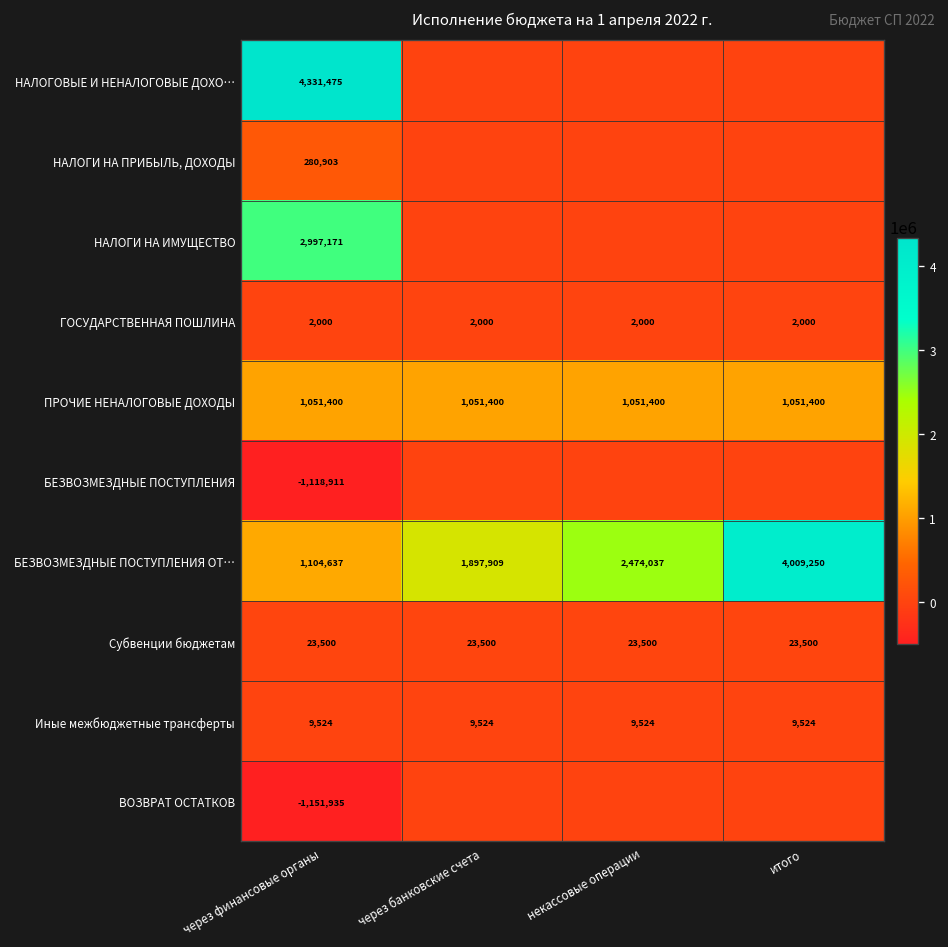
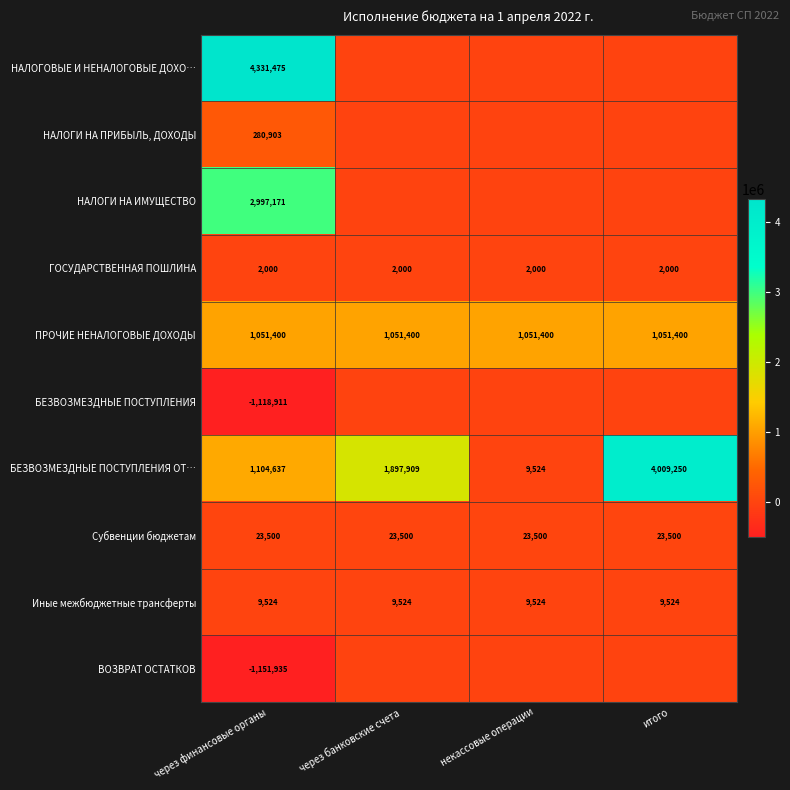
  {
    "НАЛОГОВЫЕ И НЕНАЛОГОВЫЕ ДОХО…": {
      "через финансовые органы": "4,331,475"
    },
    "НАЛОГИ НА ПРИБЫЛЬ, ДОХОДЫ": {
      "через финансовые органы": "280,903"
    },
    "НАЛОГИ НА ИМУЩЕСТВО": {
      "через финансовые органы": "2,997,171"
    },
    "ГОСУДАРСТВЕННАЯ ПОШЛИНА": {
      "через финансовые органы": "2,000",
      "через банковские счета": "2,000",
      "некассовые операции": "2,000",
      "итого": "2,000"
    },
    "ПРОЧИЕ НЕНАЛОГОВЫЕ ДОХОДЫ": {
      "через финансовые органы": "1,051,400",
      "через банковские счета": "1,051,400",
      "некассовые операции": "1,051,400",
      "итого": "1,051,400"
    },
    "БЕЗВОЗМЕЗДНЫЕ ПОСТУПЛЕНИЯ": {
      "через финансовые органы": "-1,118,911"
    },
    "БЕЗВОЗМЕЗДНЫЕ ПОСТУПЛЕНИЯ ОТ…": {
      "через финансовые органы": "1,104,637",
      "через банковские счета": "1,897,909",
-     "некассовые операции": "2,474,037",
+     "некассовые операции": "9,524",
      "итого": "4,009,250"
    },
    "Субвенции бюджетам": {
      "через финансовые органы": "23,500",
      "через банковские счета": "23,500",
      "некассовые операции": "23,500",
      "итого": "23,500"
    },
    "Иные межбюджетные трансферты": {
      "через финансовые органы": "9,524",
      "через банковские счета": "9,524",
      "некассовые операции": "9,524",
      "итого": "9,524"
    },
    "ВОЗВРАТ ОСТАТКОВ": {
      "через финансовые органы": "-1,151,935"
    }
  }
